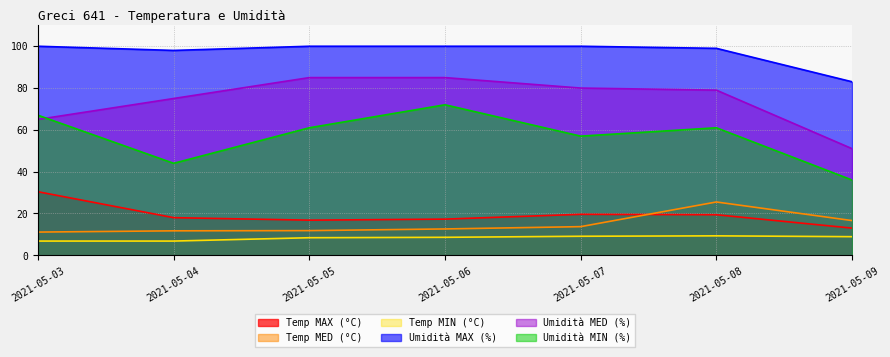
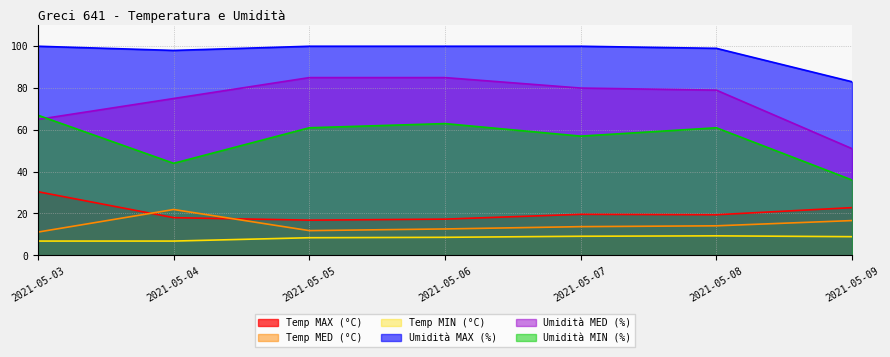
  {
    "Temp MAX (°C)": {
      "2021-05-03": 30,
      "2021-05-04": 18,
      "2021-05-05": 17,
      "2021-05-06": 17,
      "2021-05-07": 20,
      "2021-05-08": 19,
-     "2021-05-09": 13
+     "2021-05-09": 23
    },
    "Temp MED (°C)": {
      "2021-05-03": 11,
-     "2021-05-04": 12,
+     "2021-05-04": 22,
      "2021-05-05": 12,
      "2021-05-06": 13,
      "2021-05-07": 14,
-     "2021-05-08": 26,
+     "2021-05-08": 14,
      "2021-05-09": 17
    },
    "Temp MIN (°C)": {
      "2021-05-03": 7,
      "2021-05-04": 7,
      "2021-05-05": 8,
      "2021-05-06": 9,
      "2021-05-07": 9,
      "2021-05-08": 9,
      "2021-05-09": 9
    },
    "Umidità MAX (%)": {
      "2021-05-03": 100,
      "2021-05-04": 98,
      "2021-05-05": 100,
      "2021-05-06": 100,
      "2021-05-07": 100,
      "2021-05-08": 99,
      "2021-05-09": 83
    },
    "Umidità MED (%)": {
      "2021-05-03": 65,
      "2021-05-04": 75,
      "2021-05-05": 85,
      "2021-05-06": 85,
      "2021-05-07": 80,
      "2021-05-08": 79,
      "2021-05-09": 51
    },
    "Umidità MIN (%)": {
      "2021-05-03": 67,
      "2021-05-04": 44,
      "2021-05-05": 61,
-     "2021-05-06": 72,
+     "2021-05-06": 63,
      "2021-05-07": 57,
      "2021-05-08": 61,
      "2021-05-09": 36
    }
  }
